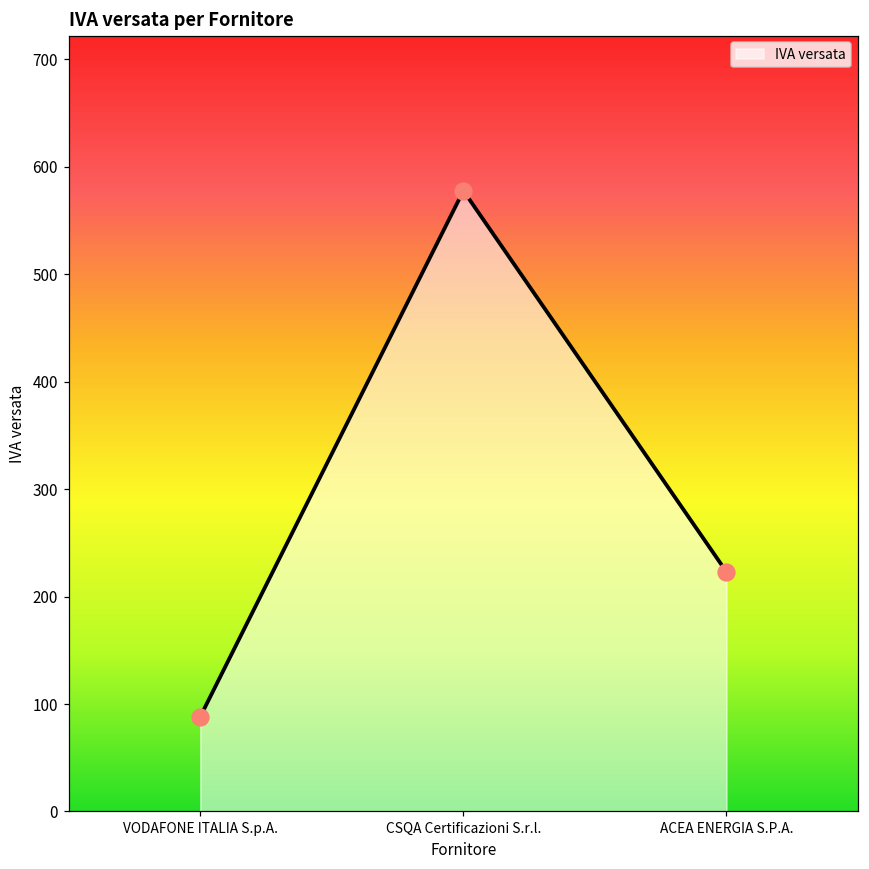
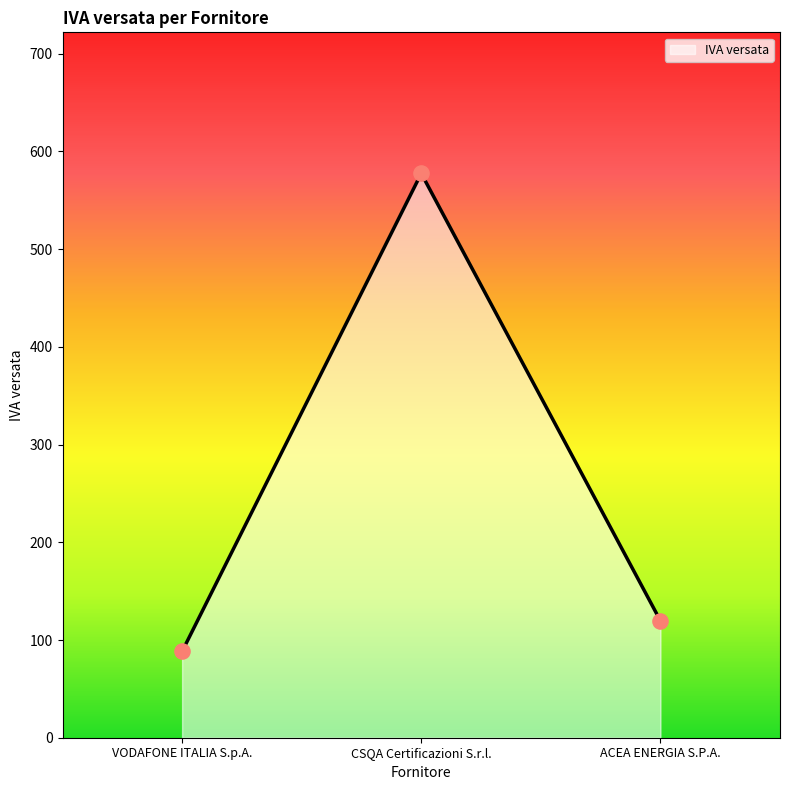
  {
    "VODAFONE ITALIA S.p.A.": 90,
    "CSQA Certificazioni S.r.l.": 580,
-   "ACEA ENERGIA S.P.A.": 220
+   "ACEA ENERGIA S.P.A.": 120
  }
